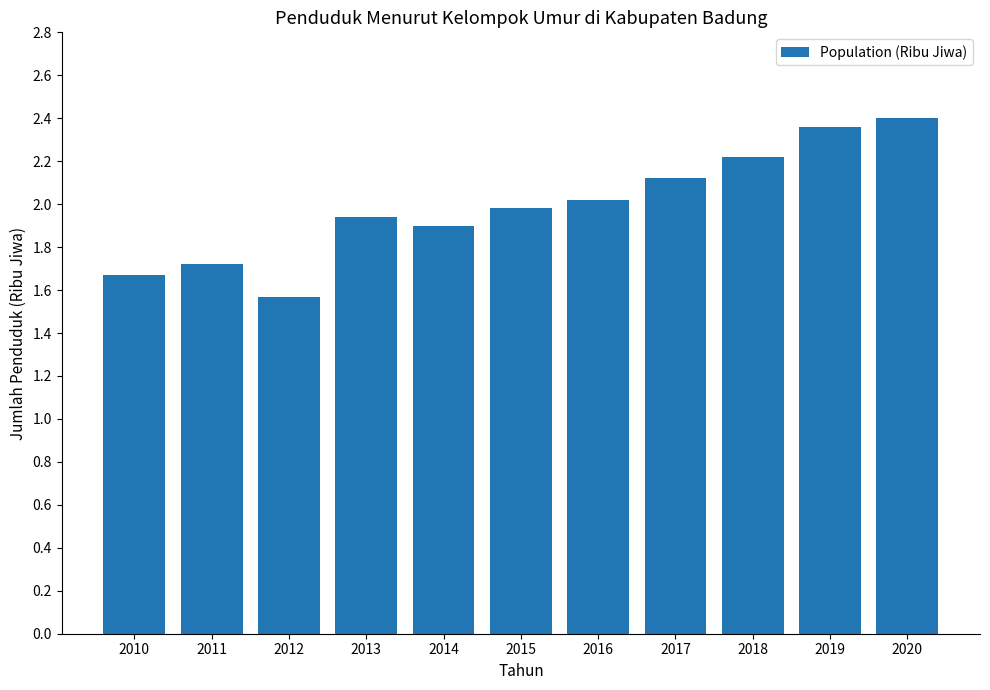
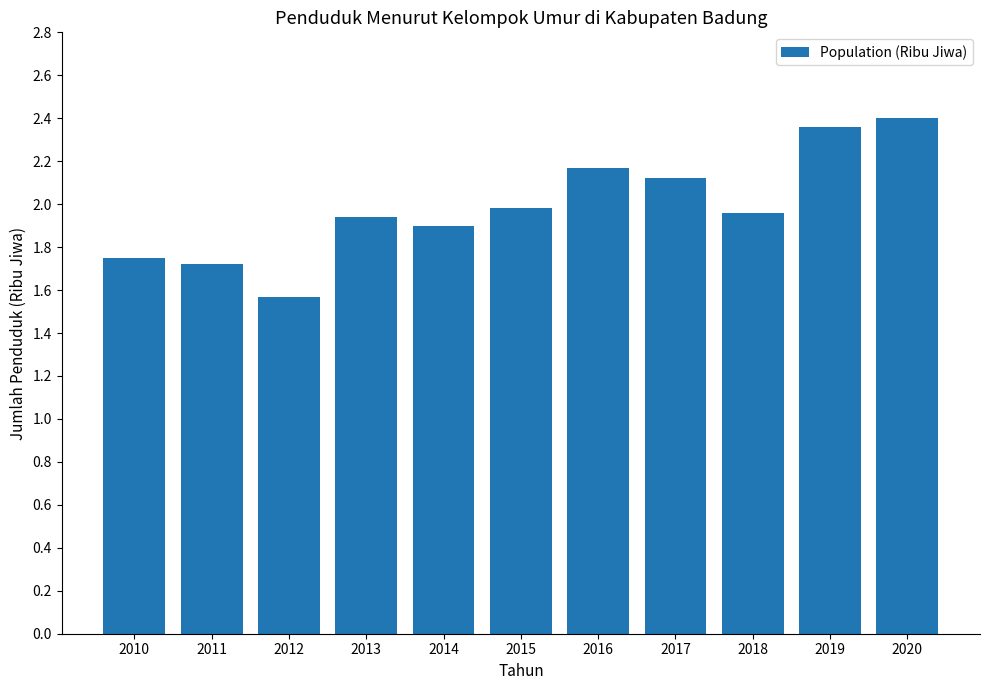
  {
-   "2010": 1.67,
+   "2010": 1.75,
    "2011": 1.72,
    "2012": 1.57,
    "2013": 1.94,
    "2014": 1.90,
    "2015": 1.98,
-   "2016": 2.02,
+   "2016": 2.17,
    "2017": 2.12,
-   "2018": 2.22,
+   "2018": 1.96,
    "2019": 2.36,
    "2020": 2.40
  }
